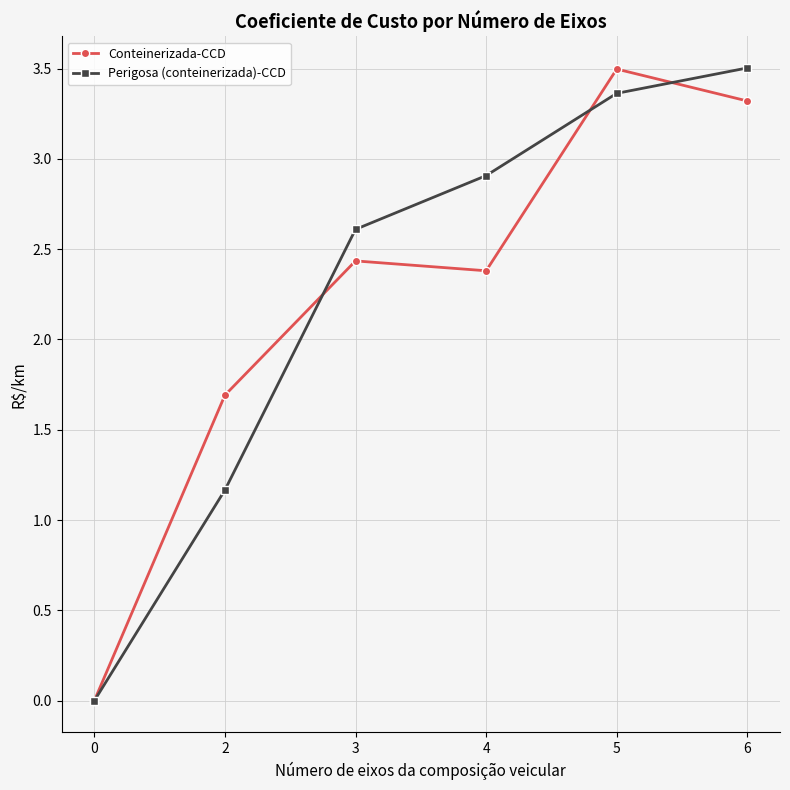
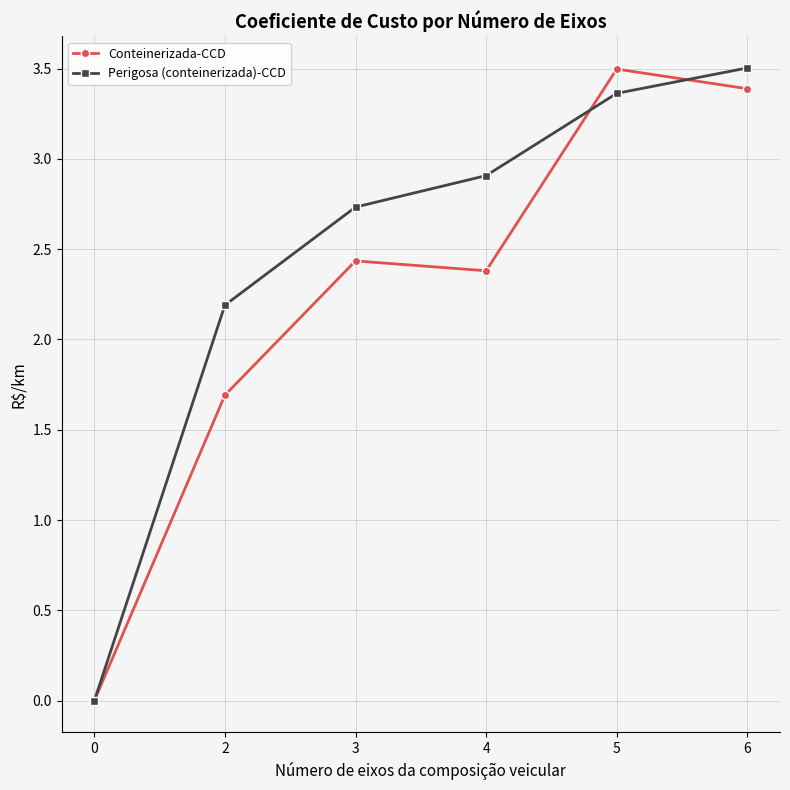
  {
    "Conteinerizada-CCD": {
      "2": 1.69,
      "3": 2.43,
      "4": 2.38,
      "5": 3.50,
-     "6": 3.32
+     "6": 3.39
    },
    "Perigosa (conteinerizada)-CCD": {
-     "2": 1.17,
-     "3": 2.61,
+     "2": 2.19,
+     "3": 2.73,
      "4": 2.91,
      "5": 3.36,
      "6": 3.50
    }
  }
